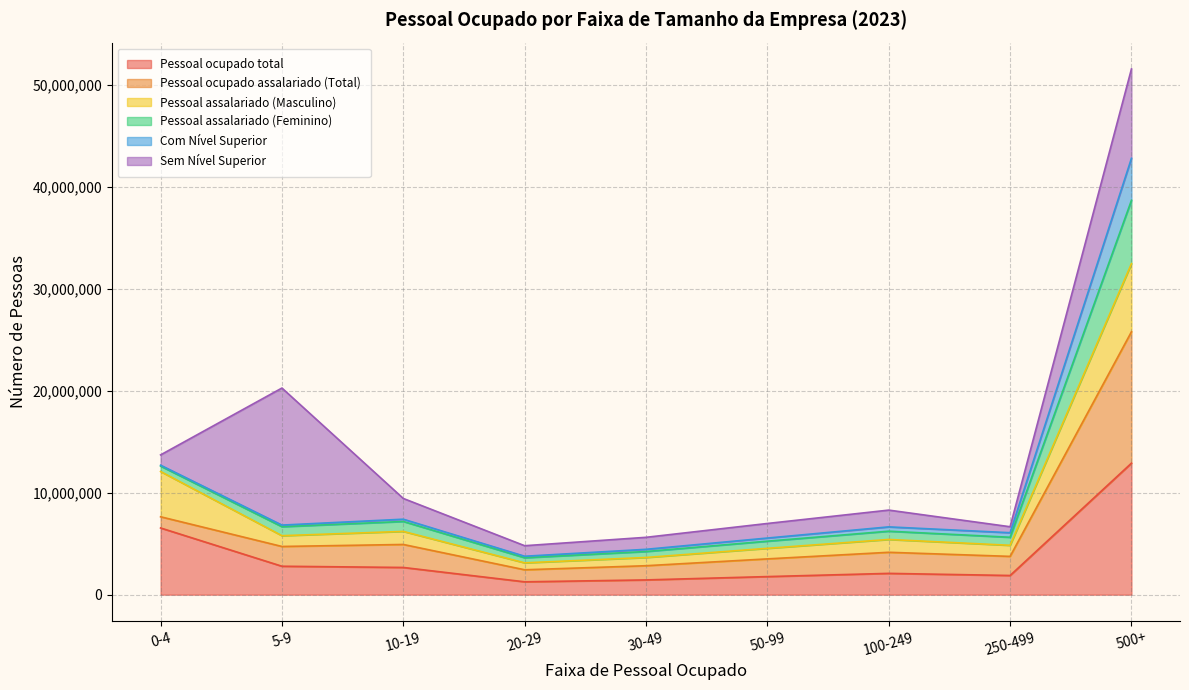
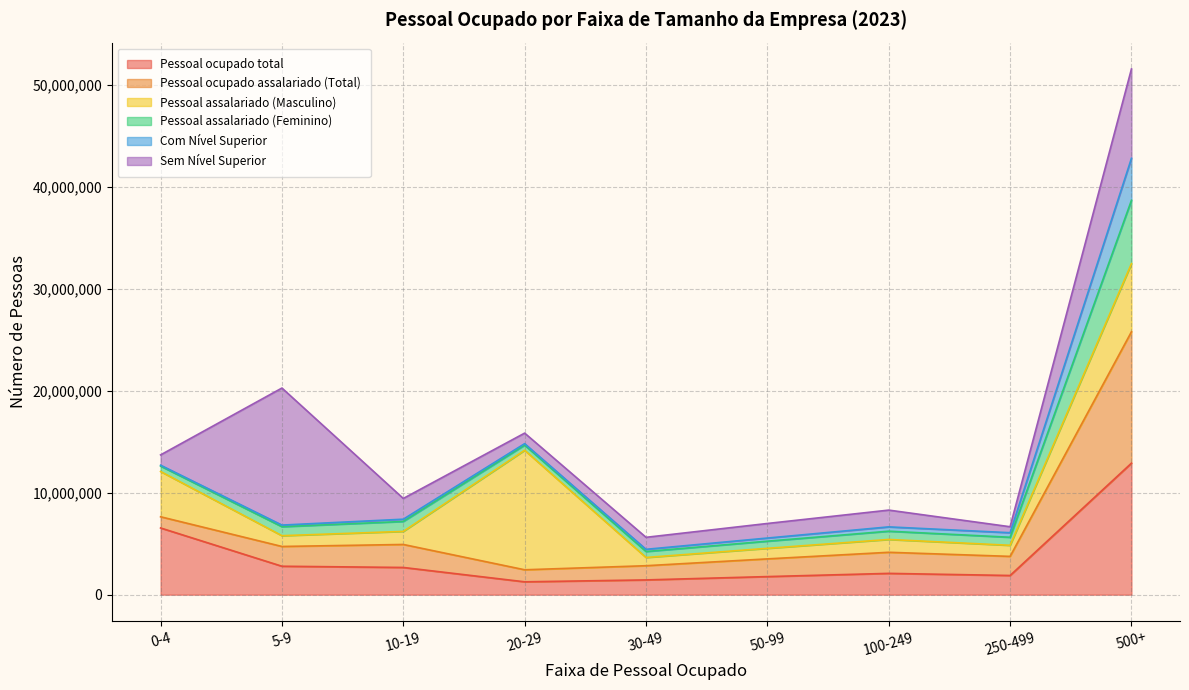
  {
    "Pessoal assalariado (Masculino)": {
      "0-4": "4,400,000",
      "5-9": "1,100,000",
      "10-19": "1,300,000",
-     "20-29": "700,000",
+     "20-29": "11,700,000",
      "30-49": "800,000",
      "50-99": "1,000,000",
      "100-249": "1,300,000",
      "250-499": "1,100,000",
      "500+": "6,700,000"
    },
    "Pessoal assalariado (Feminino)": {
      "50-99": "700,000",
      "100-249": "800,000",
      "250-499": "800,000",
      "500+": "6,200,000"
    },
    "Com Nível Superior": {
      "50-99": "300,000",
      "100-249": "400,000",
      "250-499": "400,000",
      "500+": "4,100,000"
    },
    "Sem Nível Superior": {
      "0-4": "1,000,000",
      "5-9": "13,400,000",
      "10-19": "2,000,000",
      "20-29": "1,000,000",
      "30-49": "1,200,000",
      "50-99": "1,400,000",
      "100-249": "1,600,000",
      "250-499": "600,000",
      "500+": "8,800,000"
    }
  }
